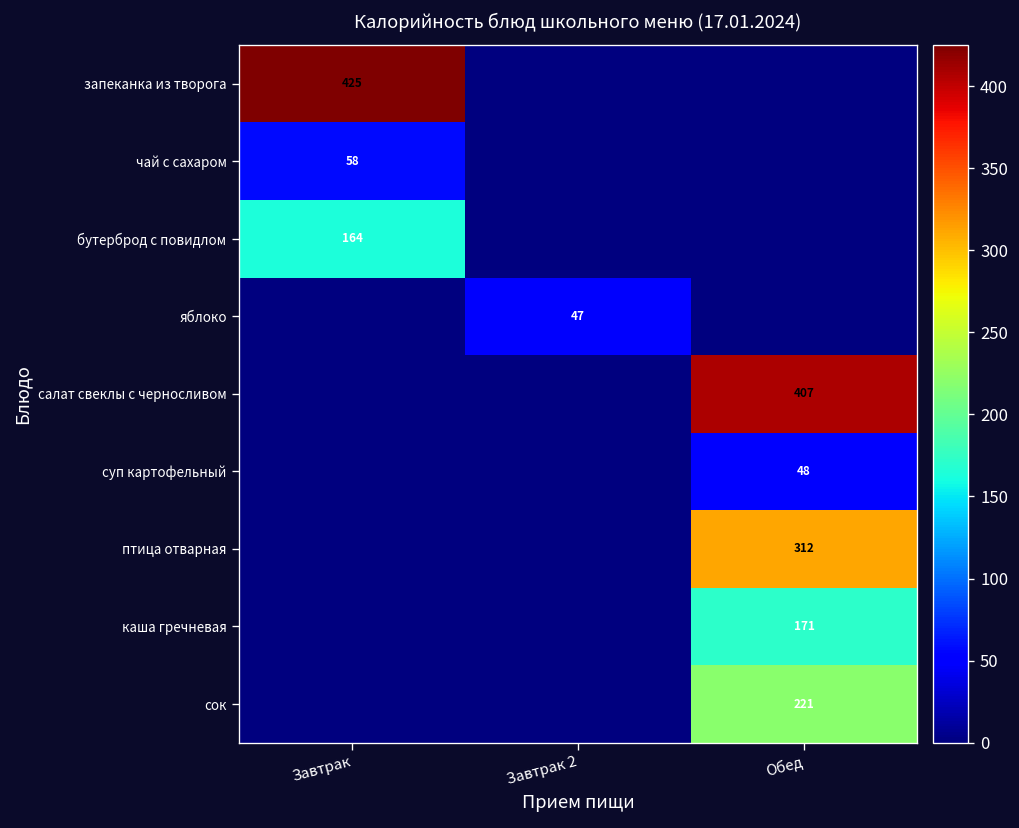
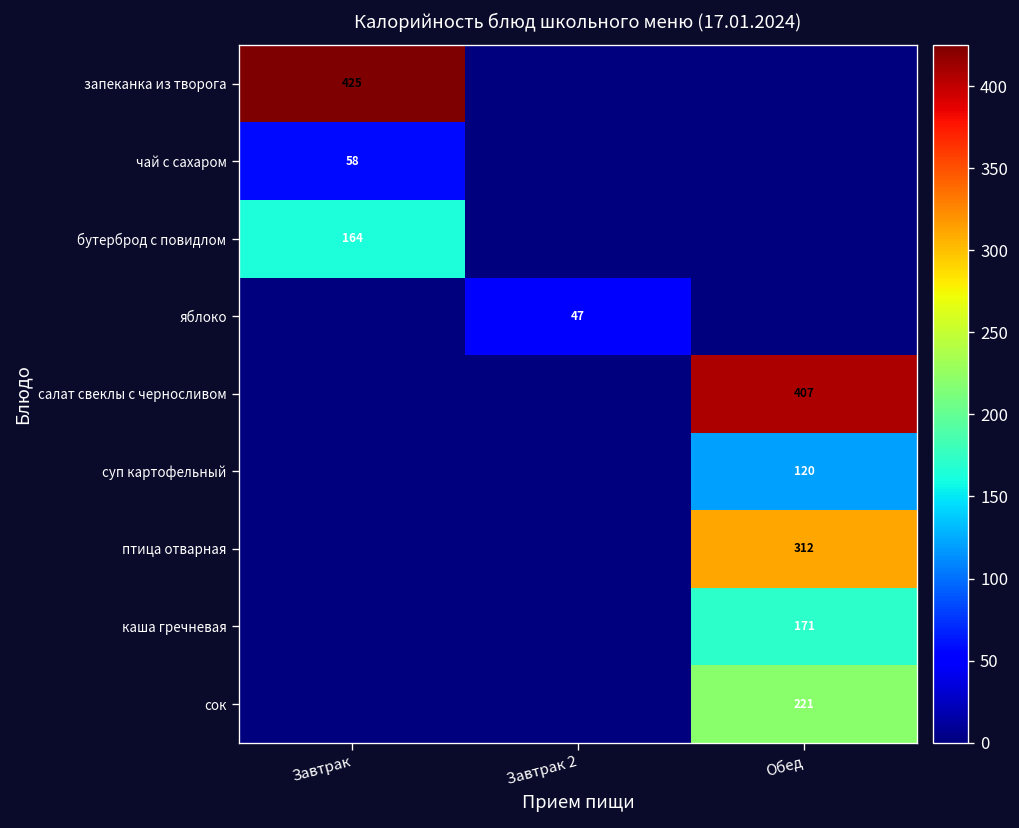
  {
    "запеканка из творога": {
      "Завтрак": 425
    },
    "чай с сахаром": {
      "Завтрак": 58
    },
    "бутерброд с повидлом": {
      "Завтрак": 164
    },
    "яблоко": {
      "Завтрак 2": 47
    },
    "салат свеклы с черносливом": {
      "Обед": 407
    },
    "суп картофельный": {
-     "Обед": 48
+     "Обед": 120
    },
    "птица отварная": {
      "Обед": 312
    },
    "каша гречневая": {
      "Обед": 171
    },
    "сок": {
      "Обед": 221
    }
  }
